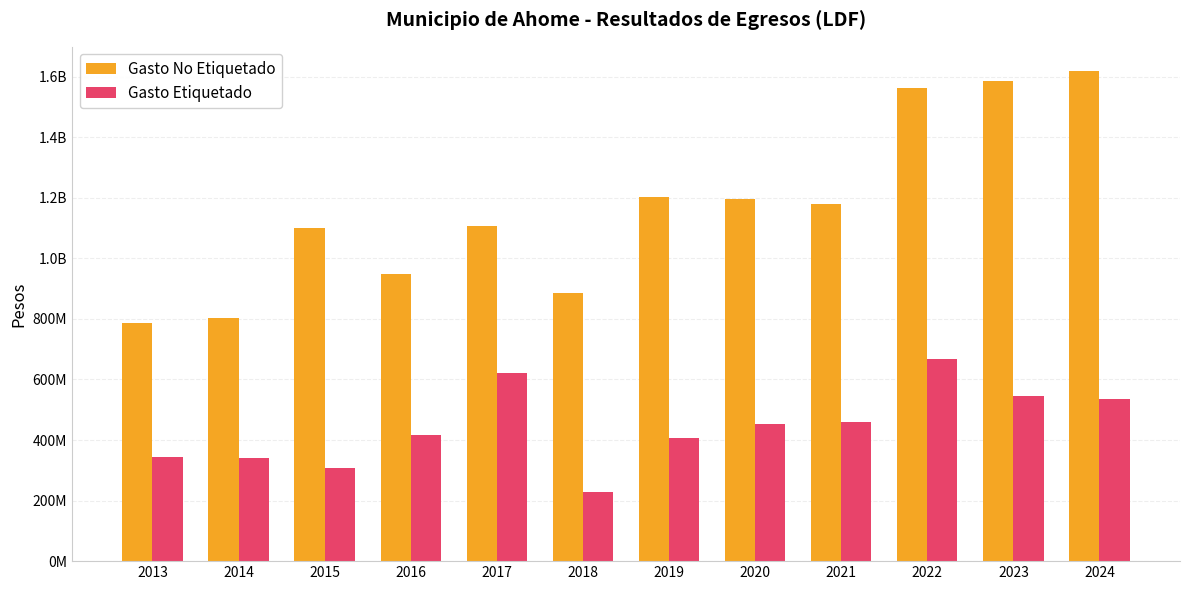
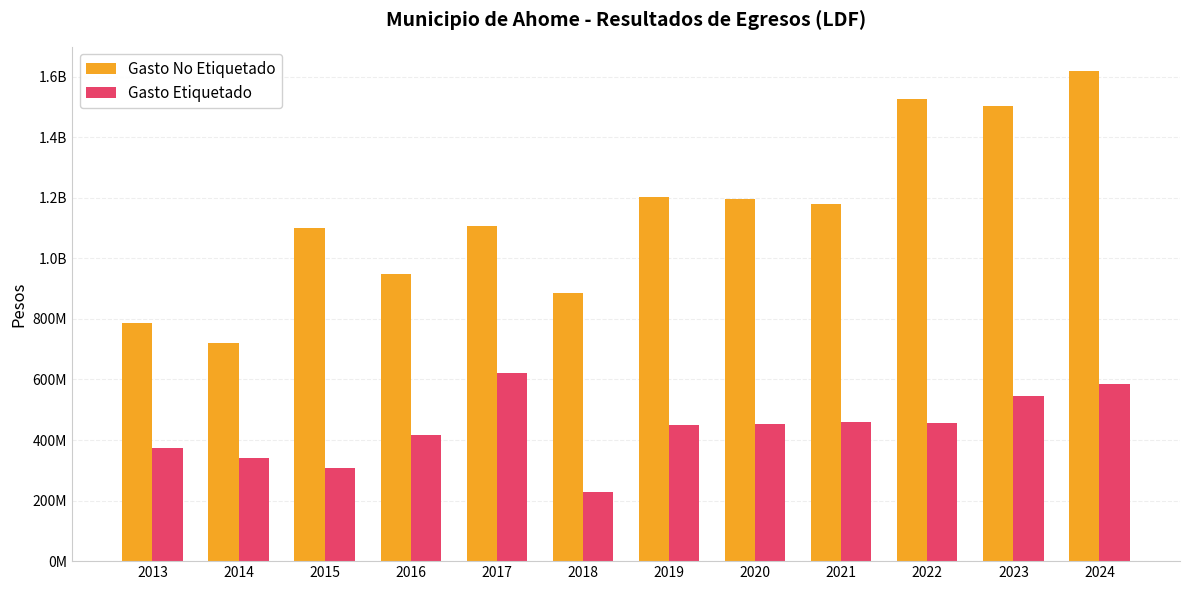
  {
    "Gasto No Etiquetado": {
      "2013": 790000000,
-     "2014": 800000000,
+     "2014": 720000000,
      "2015": 1100000000,
      "2016": 950000000,
      "2017": 1110000000,
      "2018": 880000000,
      "2019": 1200000000,
      "2020": 1200000000,
      "2021": 1180000000,
-     "2022": 1560000000,
-     "2023": 1580000000,
+     "2022": 1520000000,
+     "2023": 1500000000,
      "2024": 1620000000
    },
    "Gasto Etiquetado": {
-     "2013": 340000000,
+     "2013": 370000000,
      "2014": 340000000,
      "2015": 310000000,
      "2016": 420000000,
      "2017": 620000000,
      "2018": 230000000,
-     "2019": 410000000,
+     "2019": 450000000,
      "2020": 450000000,
      "2021": 460000000,
-     "2022": 670000000,
+     "2022": 460000000,
      "2023": 540000000,
-     "2024": 530000000
+     "2024": 580000000
    }
  }
